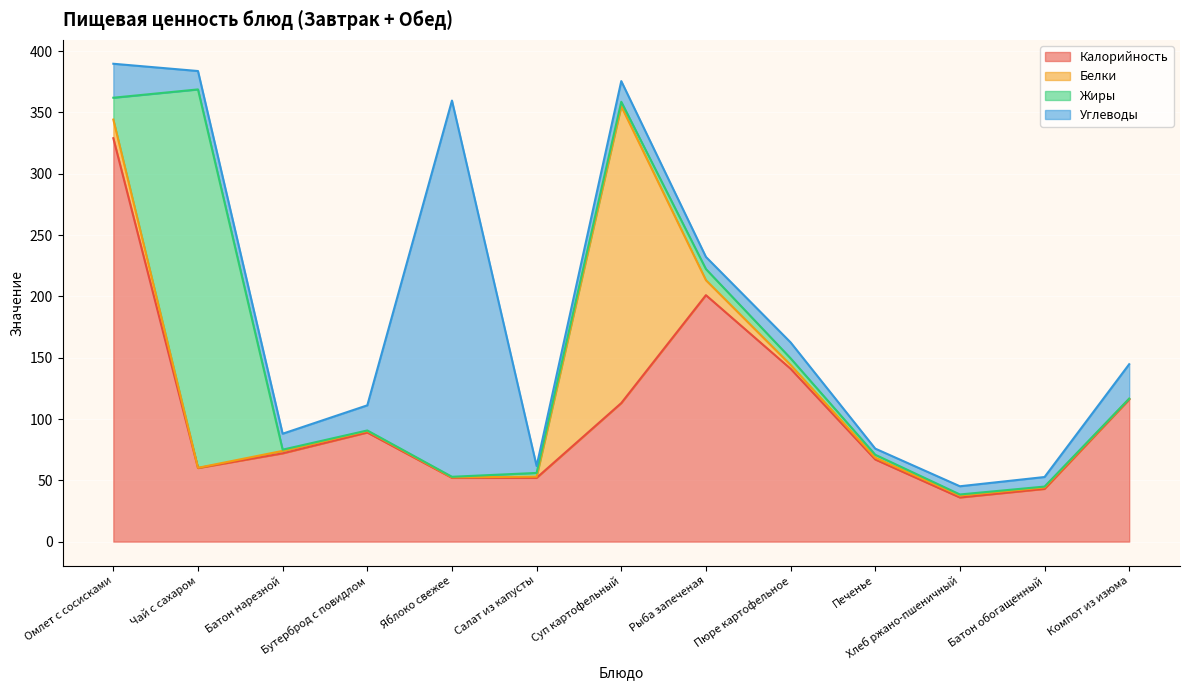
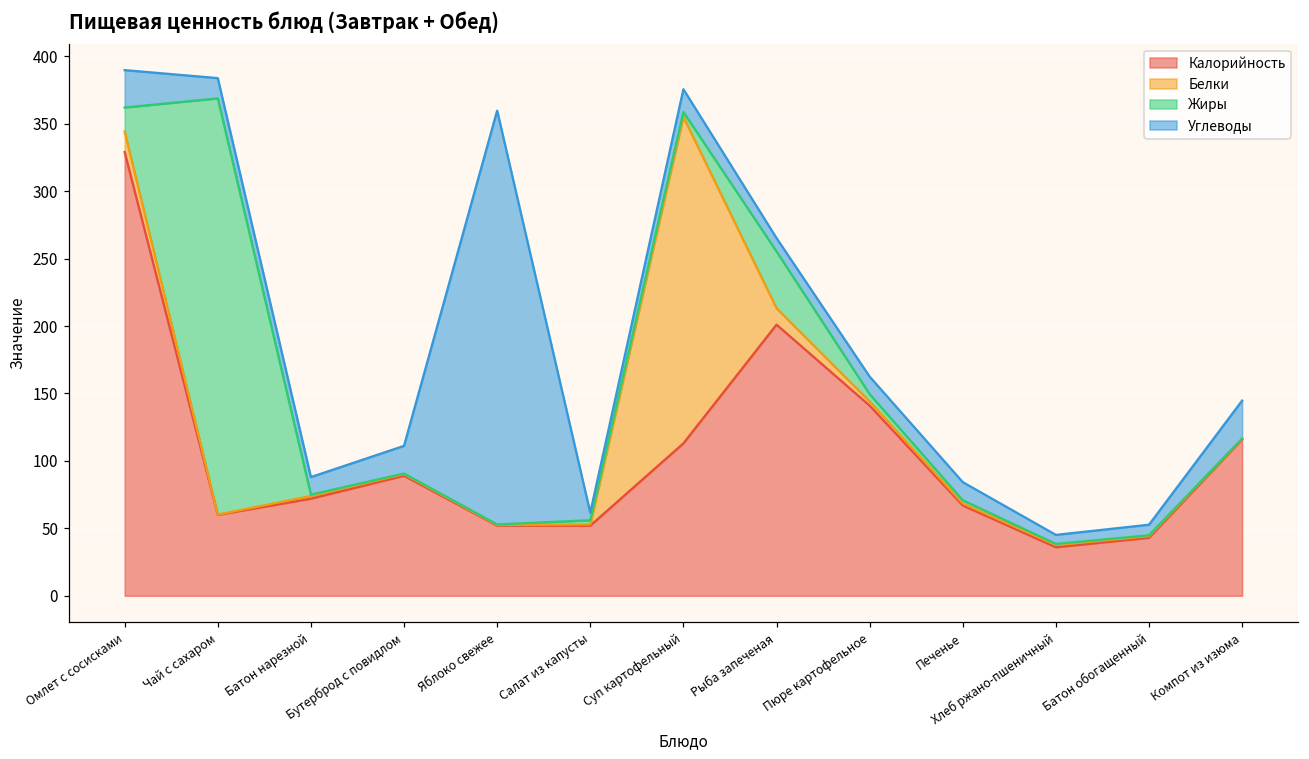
  {
    "Калорийность": {
      "Омлет с сосисками": 329,
      "Суп картофельный": 113,
      "Рыба запеченая": 201,
      "Пюре картофельное": 141
    },
    "Белки": {
      "Омлет с сосисками": 15,
      "Суп картофельный": 242,
      "Рыба запеченая": 12,
      "Пюре картофельное": 3
    },
    "Жиры": {
      "Омлет с сосисками": 18,
      "Чай с сахаром": 309,
      "Салат из капусты": 3,
      "Суп картофельный": 4,
-     "Рыба запеченая": 9,
+     "Рыба запеченая": 42,
      "Пюре картофельное": 5,
      "Печенье": 2
    },
    "Углеводы": {
      "Омлет с сосисками": 28,
      "Чай с сахаром": 15,
      "Батон нарезной": 13,
      "Бутерброд с повидлом": 21,
      "Яблоко свежее": 307,
      "Салат из капусты": 6,
      "Суп картофельный": 17,
      "Рыба запеченая": 10,
      "Пюре картофельное": 13,
-     "Печенье": 5,
+     "Печенье": 13,
      "Хлеб ржано-пшеничный": 7,
      "Батон обогащенный": 8,
      "Компот из изюма": 28
    }
  }
